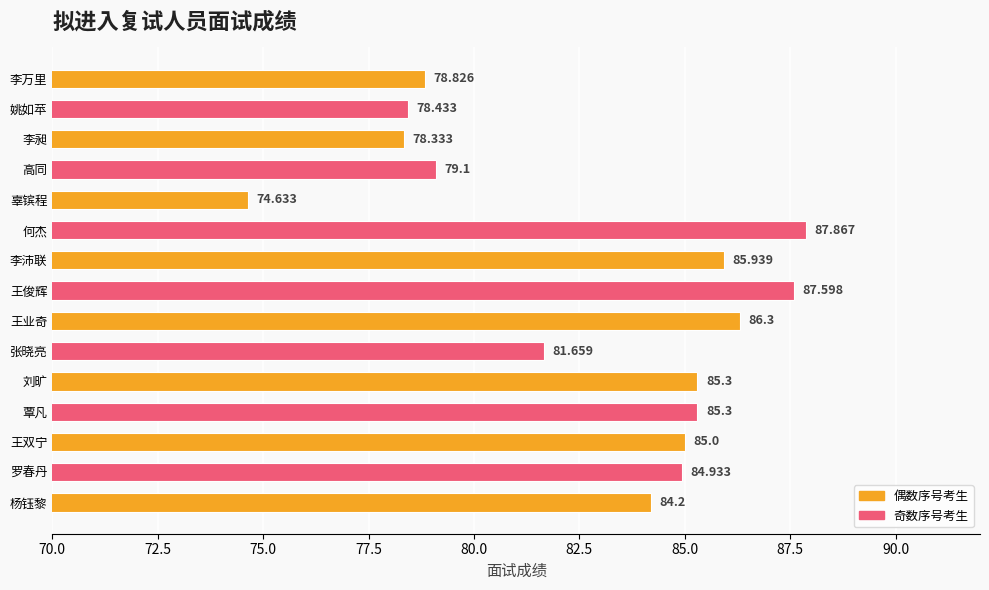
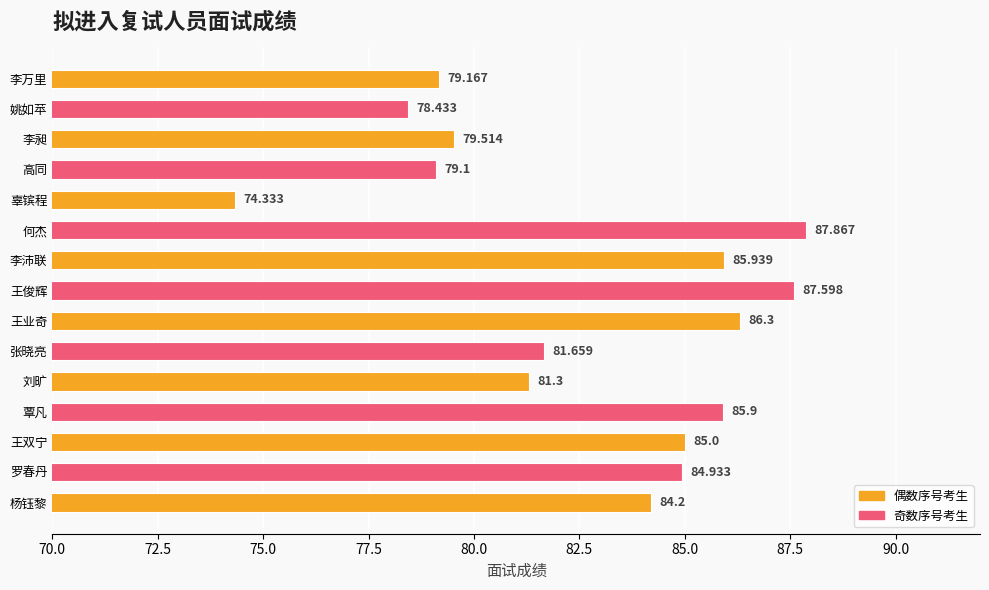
  {
-   "李万里": 78.826,
+   "李万里": 79.167,
    "姚如苹": 78.433,
-   "李昶": 78.333,
+   "李昶": 79.514,
    "高同": 79.1,
-   "辜镔程": 74.633,
+   "辜镔程": 74.333,
    "何杰": 87.867,
    "李沛联": 85.939,
    "王俊辉": 87.598,
    "王业奇": 86.3,
    "张晓亮": 81.659,
-   "刘旷": 85.3,
-   "覃凡": 85.3,
+   "刘旷": 81.3,
+   "覃凡": 85.9,
    "王双宁": 85.0,
    "罗春丹": 84.933,
    "杨钰黎": 84.2
  }
